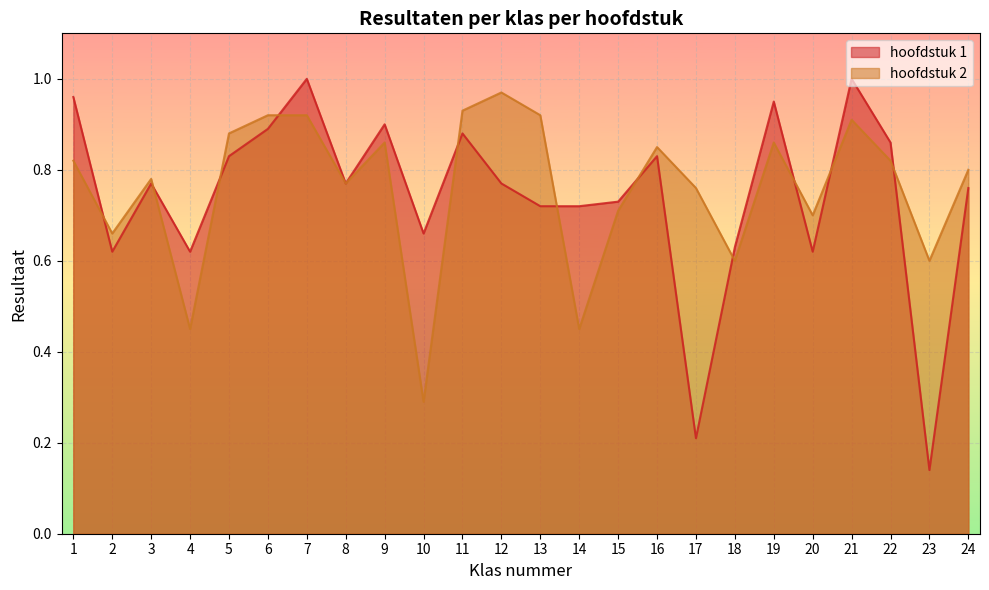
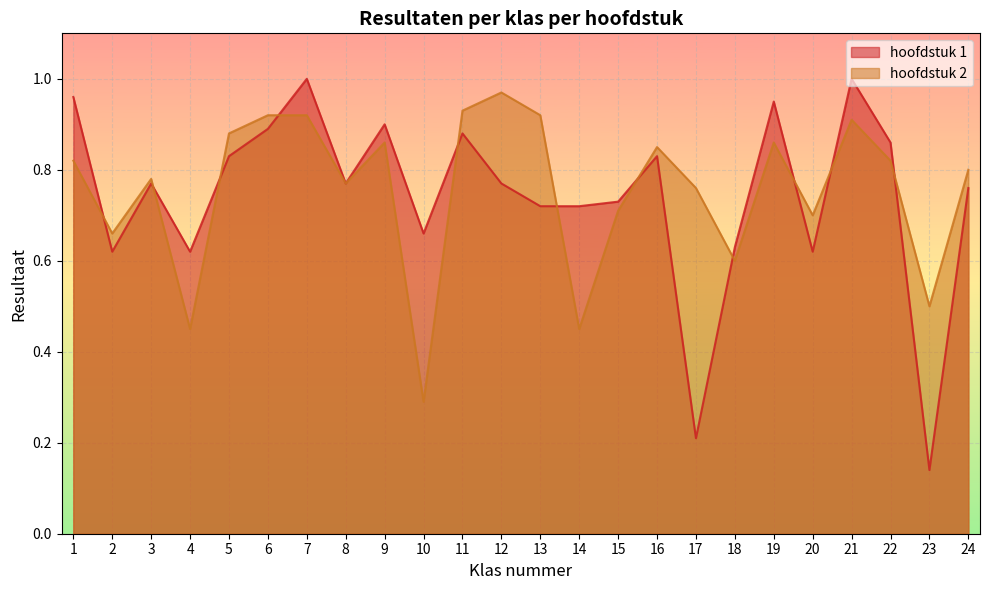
  {
    "hoofdstuk 1": {
      "1": 0.96,
      "2": 0.62,
      "3": 0.77,
      "4": 0.62,
      "5": 0.83,
      "6": 0.89,
      "7": 1.0,
      "9": 0.9,
      "10": 0.66,
      "11": 0.88,
      "12": 0.77,
      "13": 0.72,
      "14": 0.72,
      "15": 0.73,
      "16": 0.83,
      "17": 0.21,
      "18": 0.63,
      "19": 0.95,
      "20": 0.62,
      "22": 0.86,
      "23": 0.14,
      "24": 0.76
    },
    "hoofdstuk 2": {
      "1": 0.82,
      "2": 0.66,
      "3": 0.78,
      "4": 0.45,
      "5": 0.88,
      "6": 0.92,
      "7": 0.92,
      "9": 0.86,
      "10": 0.29,
      "11": 0.93,
      "12": 0.97,
      "13": 0.92,
      "14": 0.45,
      "15": 0.71,
      "16": 0.85,
      "17": 0.76,
      "18": 0.6,
      "19": 0.86,
      "20": 0.7,
      "21": 0.91,
      "22": 0.82,
-     "23": 0.6,
+     "23": 0.5,
      "24": 0.8
    }
  }
